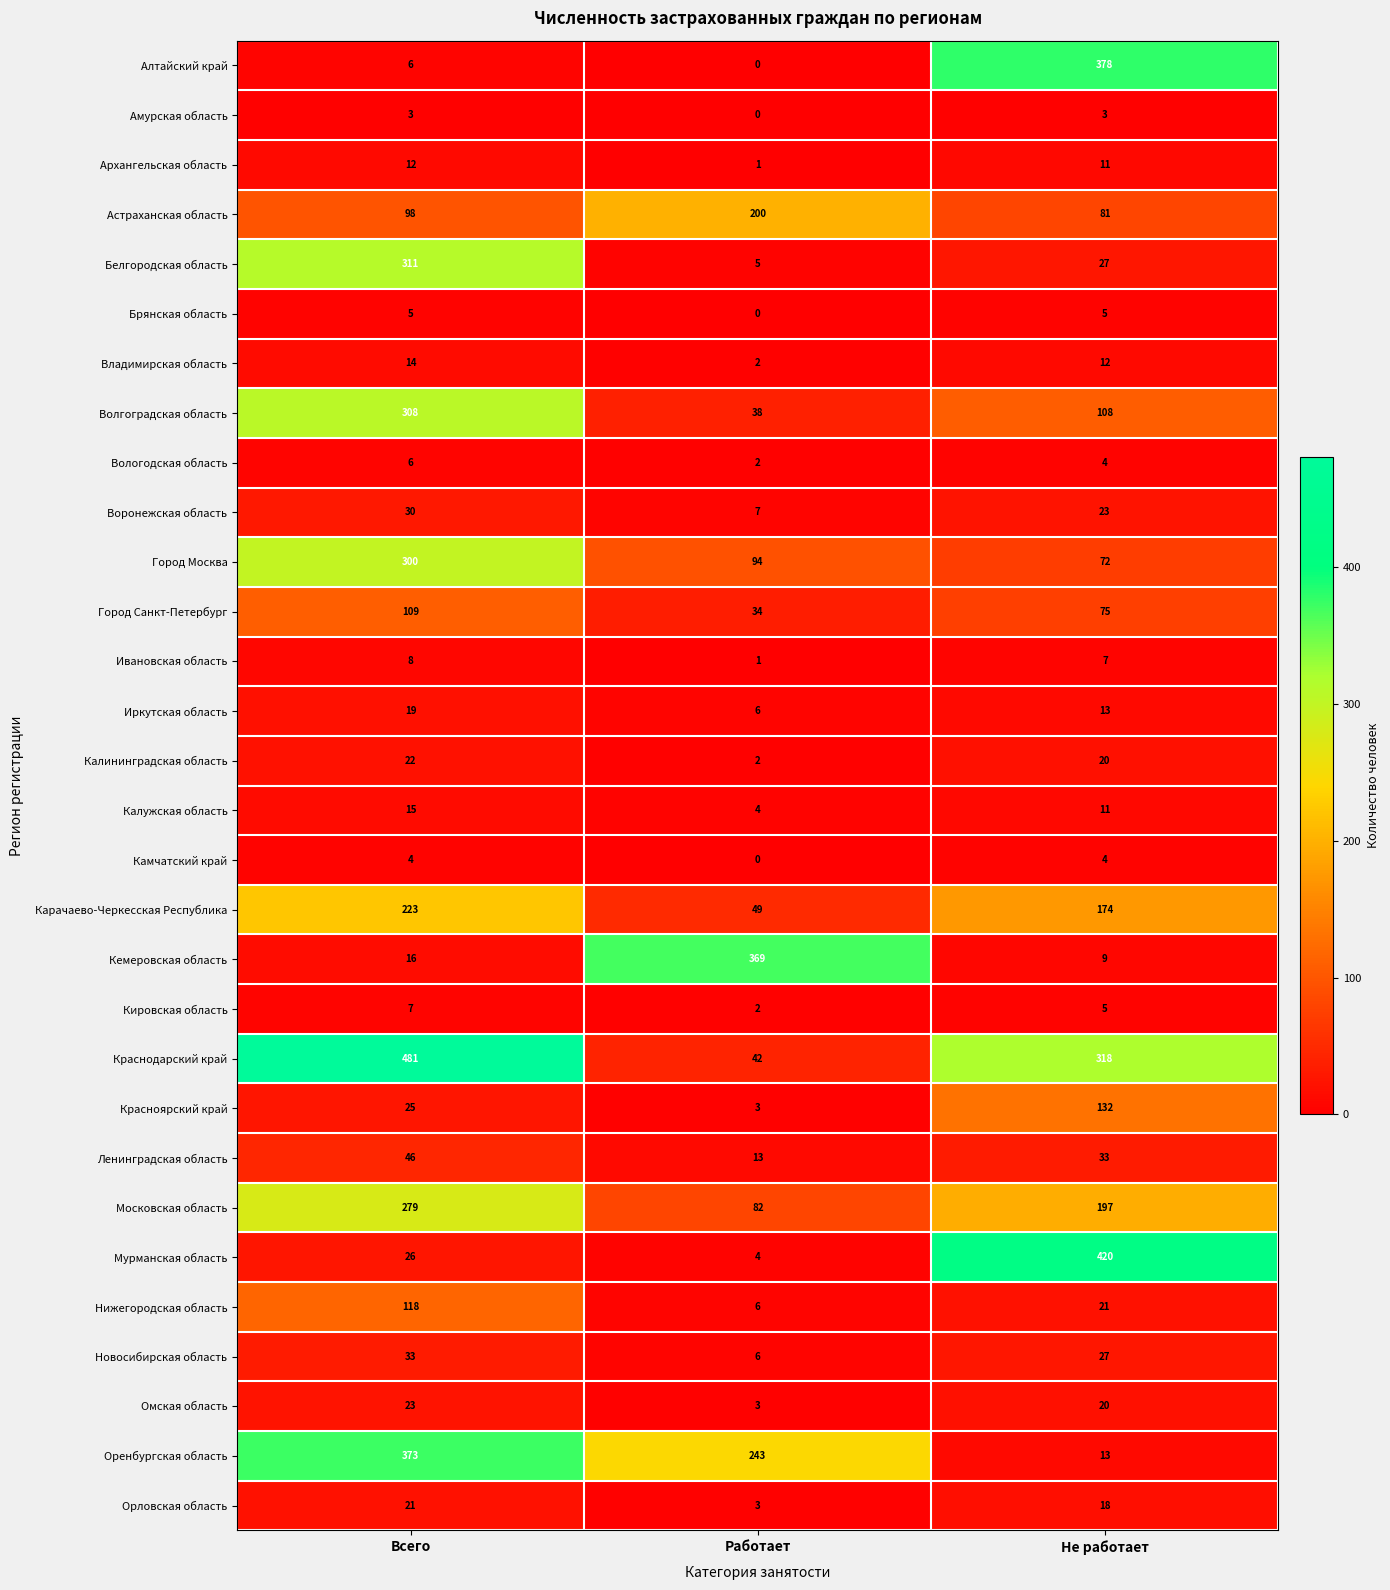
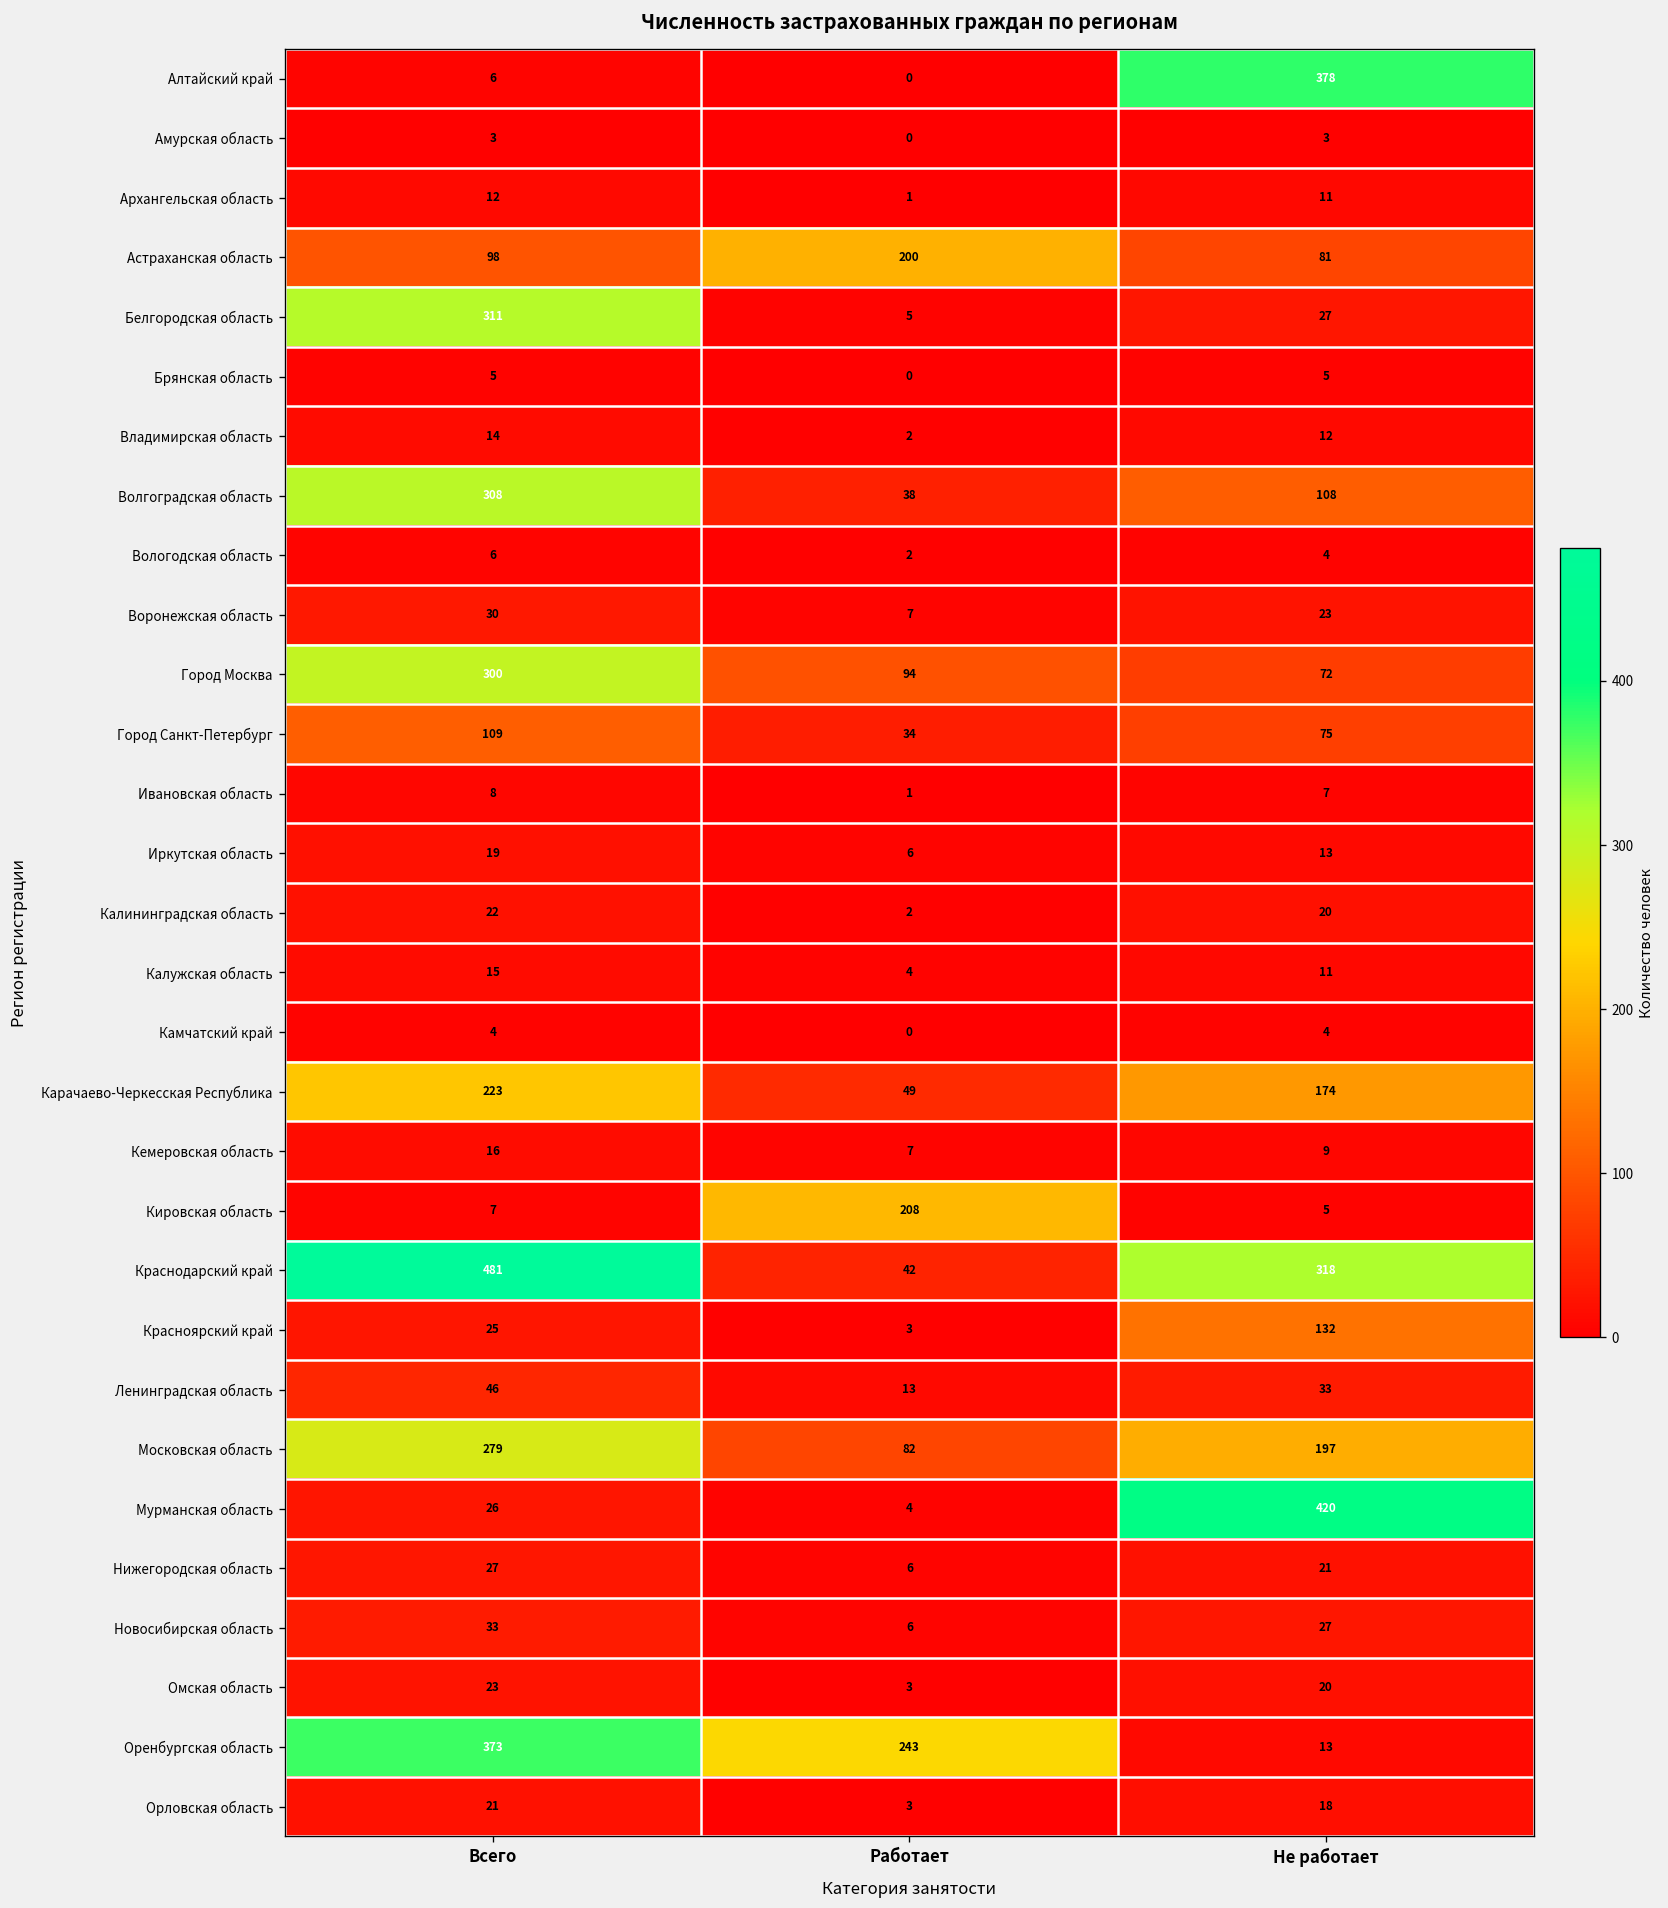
  {
    "Алтайский край": {
      "Всего": 6,
      "Работает": 0,
      "Не работает": 378
    },
    "Амурская область": {
      "Всего": 3,
      "Работает": 0,
      "Не работает": 3
    },
    "Архангельская область": {
      "Всего": 12,
      "Работает": 1,
      "Не работает": 11
    },
    "Астраханская область": {
      "Всего": 98,
      "Работает": 200,
      "Не работает": 81
    },
    "Белгородская область": {
      "Всего": 311,
      "Работает": 5,
      "Не работает": 27
    },
    "Брянская область": {
      "Всего": 5,
      "Работает": 0,
      "Не работает": 5
    },
    "Владимирская область": {
      "Всего": 14,
      "Работает": 2,
      "Не работает": 12
    },
    "Волгоградская область": {
      "Всего": 308,
      "Работает": 38,
      "Не работает": 108
    },
    "Вологодская область": {
      "Всего": 6,
      "Работает": 2,
      "Не работает": 4
    },
    "Воронежская область": {
      "Всего": 30,
      "Работает": 7,
      "Не работает": 23
    },
    "Город Москва": {
      "Всего": 300,
      "Работает": 94,
      "Не работает": 72
    },
    "Город Санкт-Петербург": {
      "Всего": 109,
      "Работает": 34,
      "Не работает": 75
    },
    "Ивановская область": {
      "Всего": 8,
      "Работает": 1,
      "Не работает": 7
    },
    "Иркутская область": {
      "Всего": 19,
      "Работает": 6,
      "Не работает": 13
    },
    "Калининградская область": {
      "Всего": 22,
      "Работает": 2,
      "Не работает": 20
    },
    "Калужская область": {
      "Всего": 15,
      "Работает": 4,
      "Не работает": 11
    },
    "Камчатский край": {
      "Всего": 4,
      "Работает": 0,
      "Не работает": 4
    },
    "Карачаево-Черкесская Республика": {
      "Всего": 223,
      "Работает": 49,
      "Не работает": 174
    },
    "Кемеровская область": {
      "Всего": 16,
-     "Работает": 369,
+     "Работает": 7,
      "Не работает": 9
    },
    "Кировская область": {
      "Всего": 7,
-     "Работает": 2,
+     "Работает": 208,
      "Не работает": 5
    },
    "Краснодарский край": {
      "Всего": 481,
      "Работает": 42,
      "Не работает": 318
    },
    "Красноярский край": {
      "Всего": 25,
      "Работает": 3,
      "Не работает": 132
    },
    "Ленинградская область": {
      "Всего": 46,
      "Работает": 13,
      "Не работает": 33
    },
    "Московская область": {
      "Всего": 279,
      "Работает": 82,
      "Не работает": 197
    },
    "Мурманская область": {
      "Всего": 26,
      "Работает": 4,
      "Не работает": 420
    },
    "Нижегородская область": {
-     "Всего": 118,
+     "Всего": 27,
      "Работает": 6,
      "Не работает": 21
    },
    "Новосибирская область": {
      "Всего": 33,
      "Работает": 6,
      "Не работает": 27
    },
    "Омская область": {
      "Всего": 23,
      "Работает": 3,
      "Не работает": 20
    },
    "Оренбургская область": {
      "Всего": 373,
      "Работает": 243,
      "Не работает": 13
    },
    "Орловская область": {
      "Всего": 21,
      "Работает": 3,
      "Не работает": 18
    }
  }
